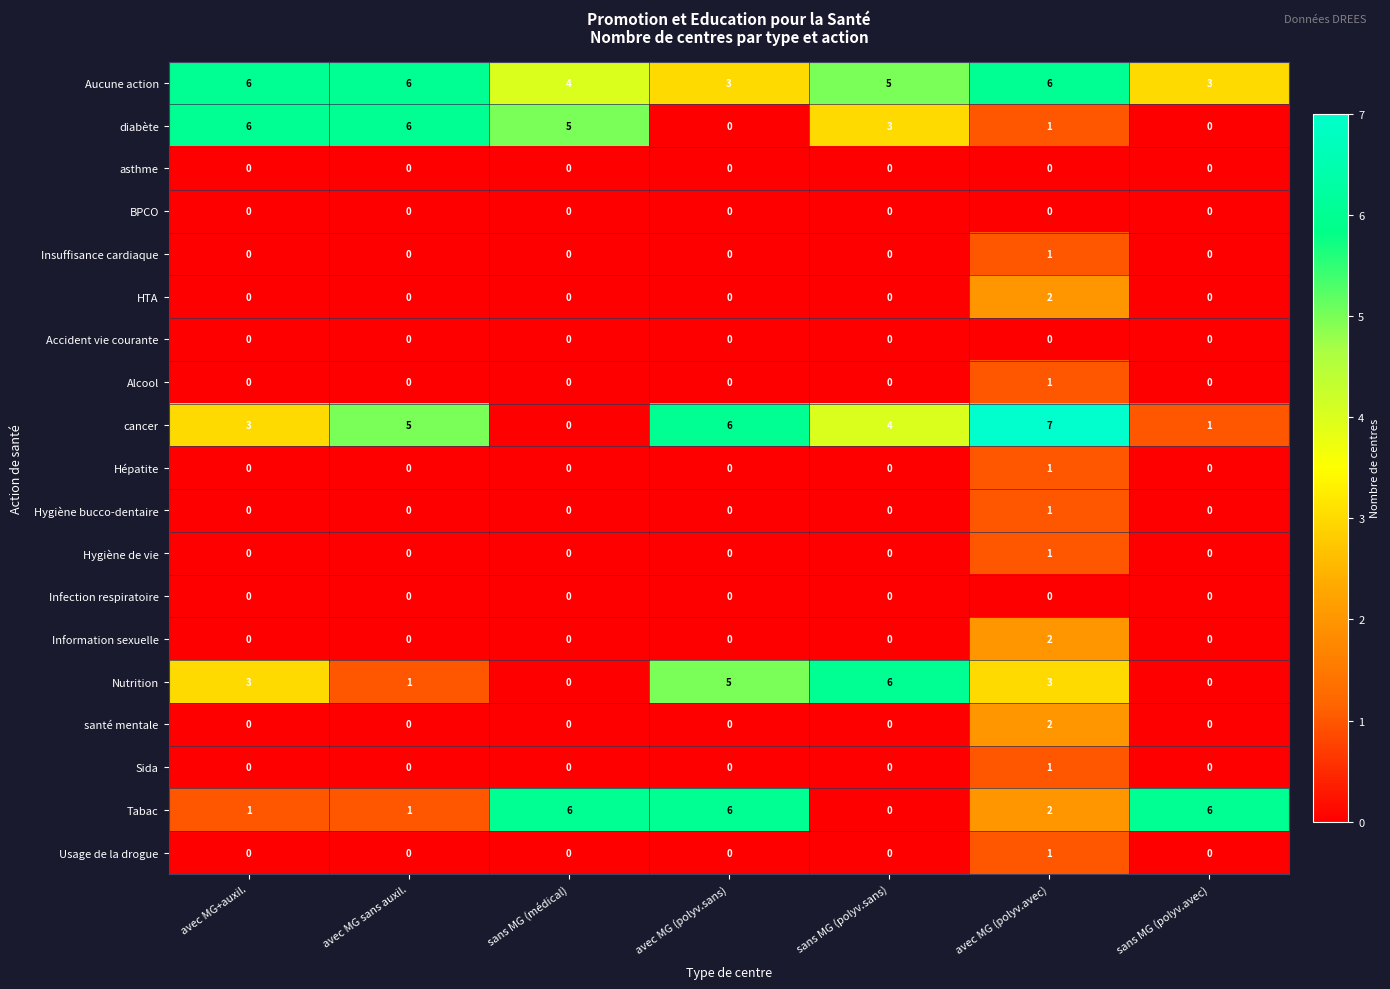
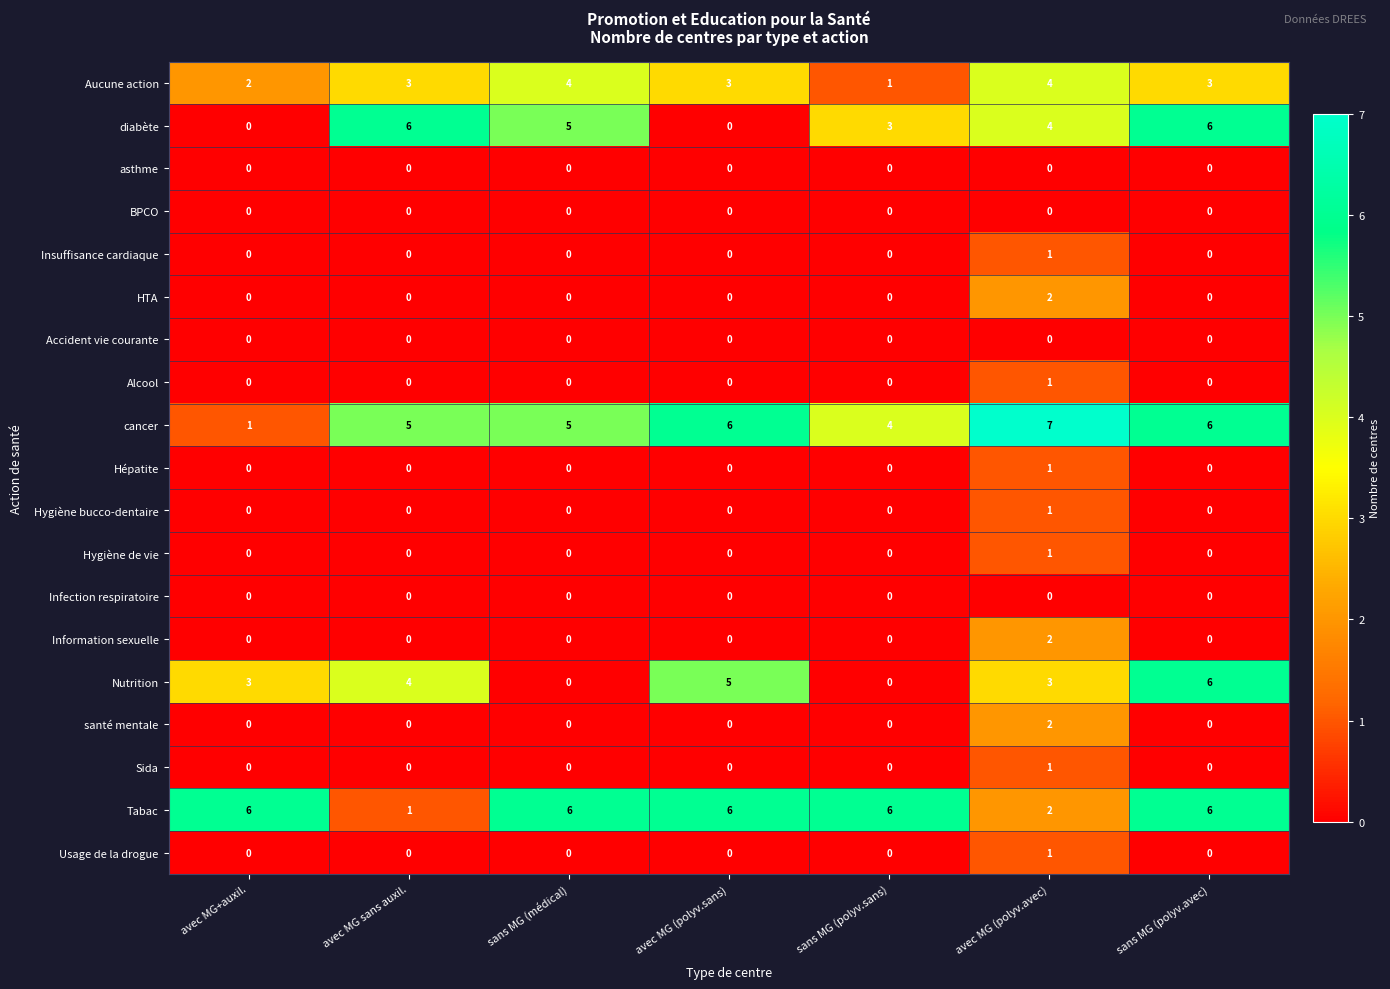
  {
    "Aucune action": {
-     "avec MG+auxil.": 6,
-     "avec MG sans auxil.": 6,
+     "avec MG+auxil.": 2,
+     "avec MG sans auxil.": 3,
      "sans MG (médical)": 4,
      "avec MG (polyv.sans)": 3,
-     "sans MG (polyv.sans)": 5,
-     "avec MG (polyv.avec)": 6,
+     "sans MG (polyv.sans)": 1,
+     "avec MG (polyv.avec)": 4,
      "sans MG (polyv.avec)": 3
    },
    "diabète": {
-     "avec MG+auxil.": 6,
+     "avec MG+auxil.": 0,
      "avec MG sans auxil.": 6,
      "sans MG (médical)": 5,
      "avec MG (polyv.sans)": 0,
      "sans MG (polyv.sans)": 3,
-     "avec MG (polyv.avec)": 1,
-     "sans MG (polyv.avec)": 0
+     "avec MG (polyv.avec)": 4,
+     "sans MG (polyv.avec)": 6
    },
    "asthme": {
      "avec MG+auxil.": 0,
      "avec MG sans auxil.": 0,
      "sans MG (médical)": 0,
      "avec MG (polyv.sans)": 0,
      "sans MG (polyv.sans)": 0,
      "avec MG (polyv.avec)": 0,
      "sans MG (polyv.avec)": 0
    },
    "BPCO": {
      "avec MG+auxil.": 0,
      "avec MG sans auxil.": 0,
      "sans MG (médical)": 0,
      "avec MG (polyv.sans)": 0,
      "sans MG (polyv.sans)": 0,
      "avec MG (polyv.avec)": 0,
      "sans MG (polyv.avec)": 0
    },
    "Insuffisance cardiaque": {
      "avec MG+auxil.": 0,
      "avec MG sans auxil.": 0,
      "sans MG (médical)": 0,
      "avec MG (polyv.sans)": 0,
      "sans MG (polyv.sans)": 0,
      "avec MG (polyv.avec)": 1,
      "sans MG (polyv.avec)": 0
    },
    "HTA": {
      "avec MG+auxil.": 0,
      "avec MG sans auxil.": 0,
      "sans MG (médical)": 0,
      "avec MG (polyv.sans)": 0,
      "sans MG (polyv.sans)": 0,
      "avec MG (polyv.avec)": 2,
      "sans MG (polyv.avec)": 0
    },
    "Accident vie courante": {
      "avec MG+auxil.": 0,
      "avec MG sans auxil.": 0,
      "sans MG (médical)": 0,
      "avec MG (polyv.sans)": 0,
      "sans MG (polyv.sans)": 0,
      "avec MG (polyv.avec)": 0,
      "sans MG (polyv.avec)": 0
    },
    "Alcool": {
      "avec MG+auxil.": 0,
      "avec MG sans auxil.": 0,
      "sans MG (médical)": 0,
      "avec MG (polyv.sans)": 0,
      "sans MG (polyv.sans)": 0,
      "avec MG (polyv.avec)": 1,
      "sans MG (polyv.avec)": 0
    },
    "cancer": {
-     "avec MG+auxil.": 3,
+     "avec MG+auxil.": 1,
      "avec MG sans auxil.": 5,
-     "sans MG (médical)": 0,
+     "sans MG (médical)": 5,
      "avec MG (polyv.sans)": 6,
      "sans MG (polyv.sans)": 4,
      "avec MG (polyv.avec)": 7,
-     "sans MG (polyv.avec)": 1
+     "sans MG (polyv.avec)": 6
    },
    "Hépatite": {
      "avec MG+auxil.": 0,
      "avec MG sans auxil.": 0,
      "sans MG (médical)": 0,
      "avec MG (polyv.sans)": 0,
      "sans MG (polyv.sans)": 0,
      "avec MG (polyv.avec)": 1,
      "sans MG (polyv.avec)": 0
    },
    "Hygiène bucco-dentaire": {
      "avec MG+auxil.": 0,
      "avec MG sans auxil.": 0,
      "sans MG (médical)": 0,
      "avec MG (polyv.sans)": 0,
      "sans MG (polyv.sans)": 0,
      "avec MG (polyv.avec)": 1,
      "sans MG (polyv.avec)": 0
    },
    "Hygiène de vie": {
      "avec MG+auxil.": 0,
      "avec MG sans auxil.": 0,
      "sans MG (médical)": 0,
      "avec MG (polyv.sans)": 0,
      "sans MG (polyv.sans)": 0,
      "avec MG (polyv.avec)": 1,
      "sans MG (polyv.avec)": 0
    },
    "Infection respiratoire": {
      "avec MG+auxil.": 0,
      "avec MG sans auxil.": 0,
      "sans MG (médical)": 0,
      "avec MG (polyv.sans)": 0,
      "sans MG (polyv.sans)": 0,
      "avec MG (polyv.avec)": 0,
      "sans MG (polyv.avec)": 0
    },
    "Information sexuelle": {
      "avec MG+auxil.": 0,
      "avec MG sans auxil.": 0,
      "sans MG (médical)": 0,
      "avec MG (polyv.sans)": 0,
      "sans MG (polyv.sans)": 0,
      "avec MG (polyv.avec)": 2,
      "sans MG (polyv.avec)": 0
    },
    "Nutrition": {
      "avec MG+auxil.": 3,
-     "avec MG sans auxil.": 1,
+     "avec MG sans auxil.": 4,
      "sans MG (médical)": 0,
      "avec MG (polyv.sans)": 5,
-     "sans MG (polyv.sans)": 6,
+     "sans MG (polyv.sans)": 0,
      "avec MG (polyv.avec)": 3,
-     "sans MG (polyv.avec)": 0
+     "sans MG (polyv.avec)": 6
    },
    "santé mentale": {
      "avec MG+auxil.": 0,
      "avec MG sans auxil.": 0,
      "sans MG (médical)": 0,
      "avec MG (polyv.sans)": 0,
      "sans MG (polyv.sans)": 0,
      "avec MG (polyv.avec)": 2,
      "sans MG (polyv.avec)": 0
    },
    "Sida": {
      "avec MG+auxil.": 0,
      "avec MG sans auxil.": 0,
      "sans MG (médical)": 0,
      "avec MG (polyv.sans)": 0,
      "sans MG (polyv.sans)": 0,
      "avec MG (polyv.avec)": 1,
      "sans MG (polyv.avec)": 0
    },
    "Tabac": {
-     "avec MG+auxil.": 1,
+     "avec MG+auxil.": 6,
      "avec MG sans auxil.": 1,
      "sans MG (médical)": 6,
      "avec MG (polyv.sans)": 6,
-     "sans MG (polyv.sans)": 0,
+     "sans MG (polyv.sans)": 6,
      "avec MG (polyv.avec)": 2,
      "sans MG (polyv.avec)": 6
    },
    "Usage de la drogue": {
      "avec MG+auxil.": 0,
      "avec MG sans auxil.": 0,
      "sans MG (médical)": 0,
      "avec MG (polyv.sans)": 0,
      "sans MG (polyv.sans)": 0,
      "avec MG (polyv.avec)": 1,
      "sans MG (polyv.avec)": 0
    }
  }
